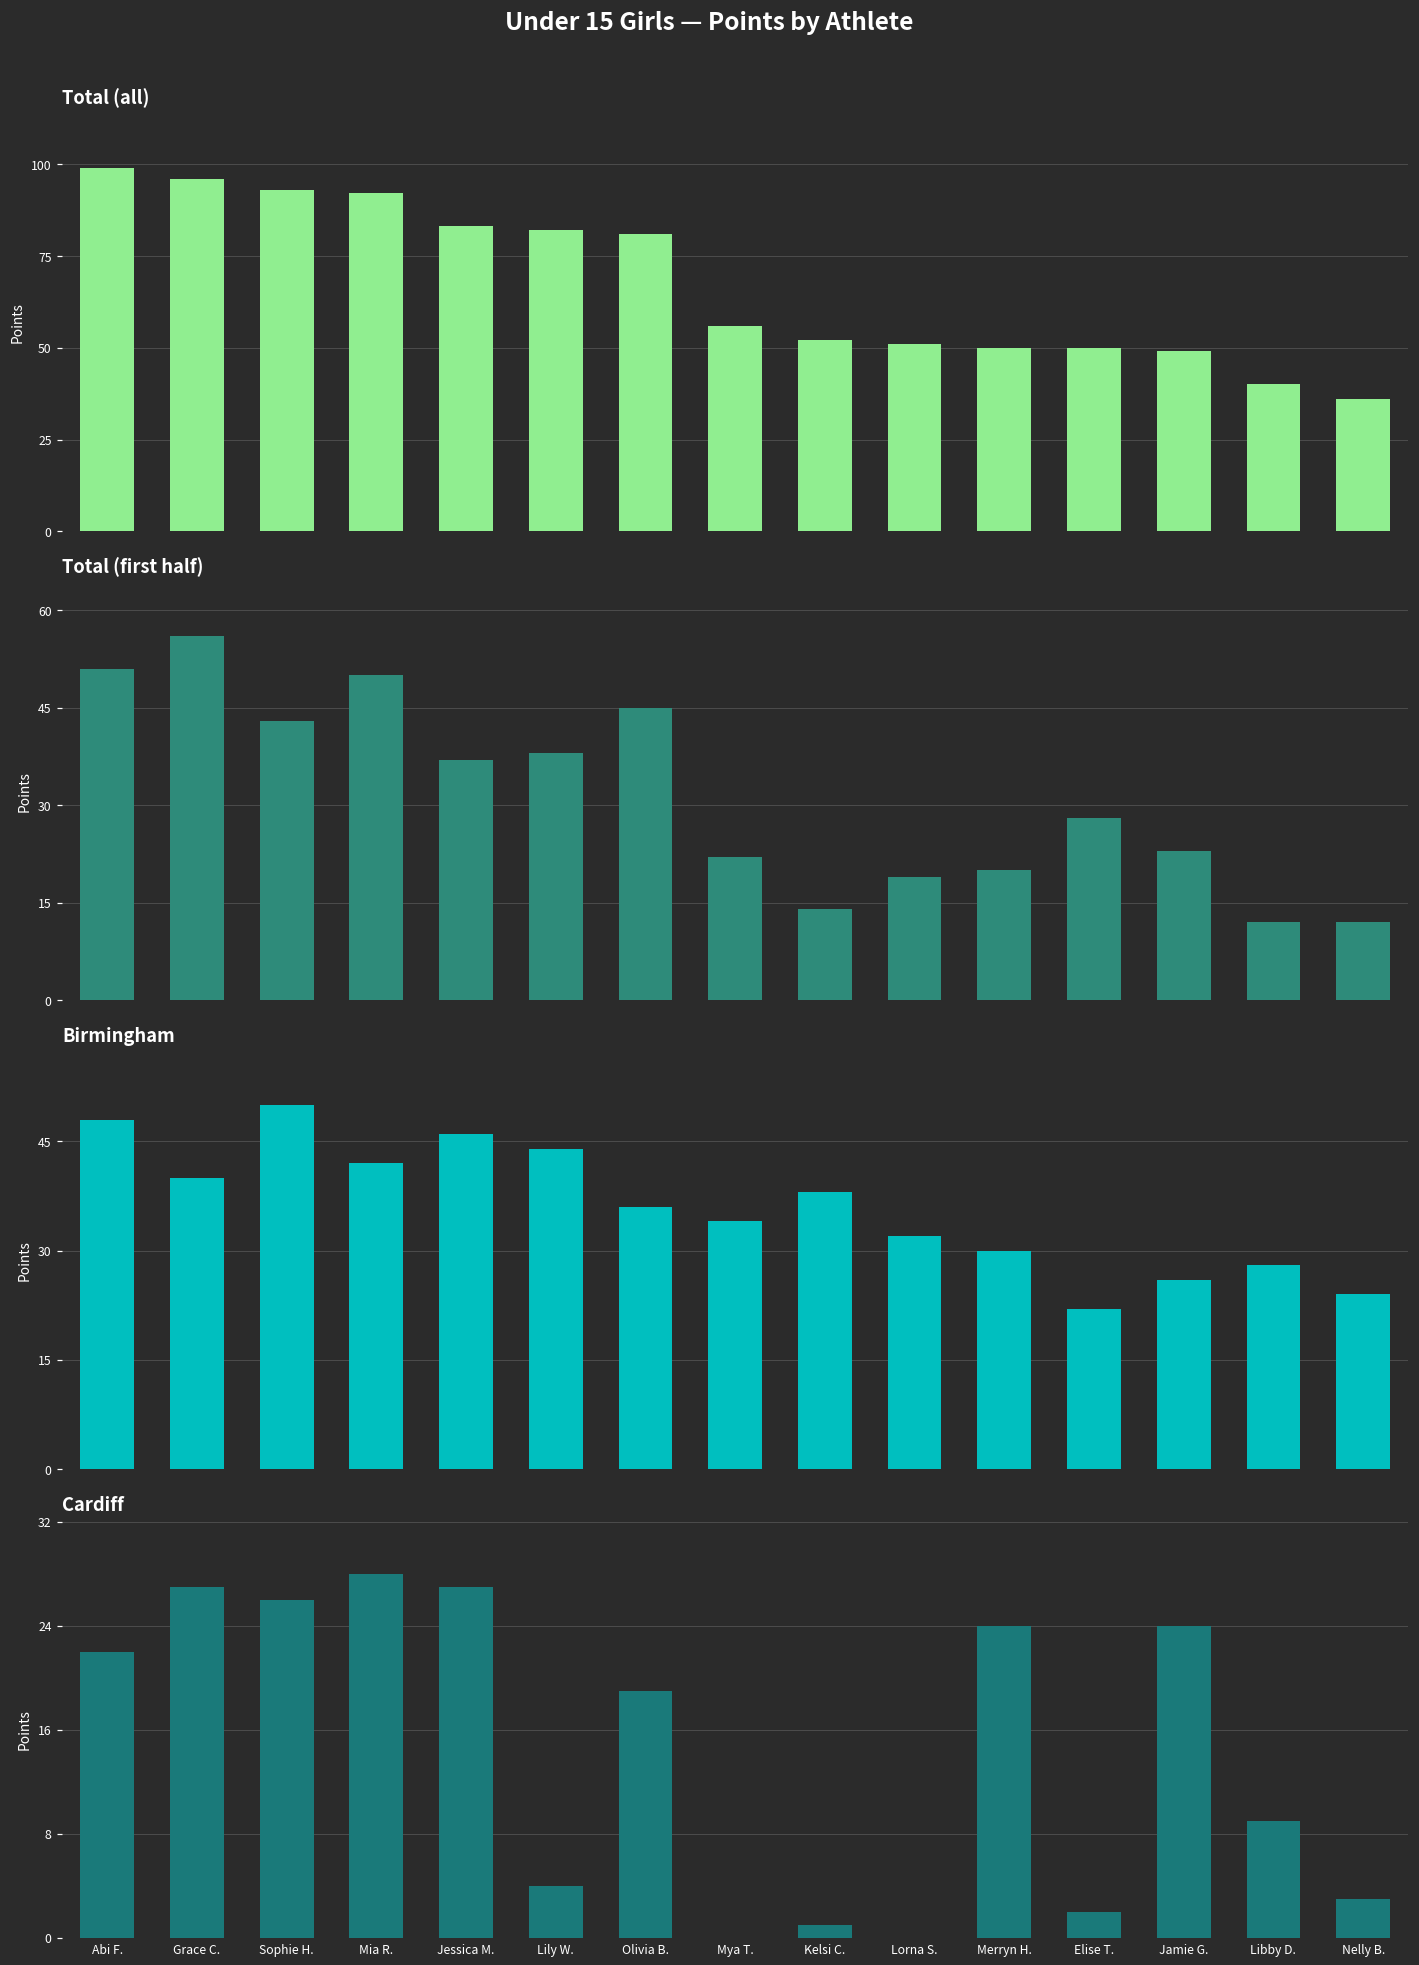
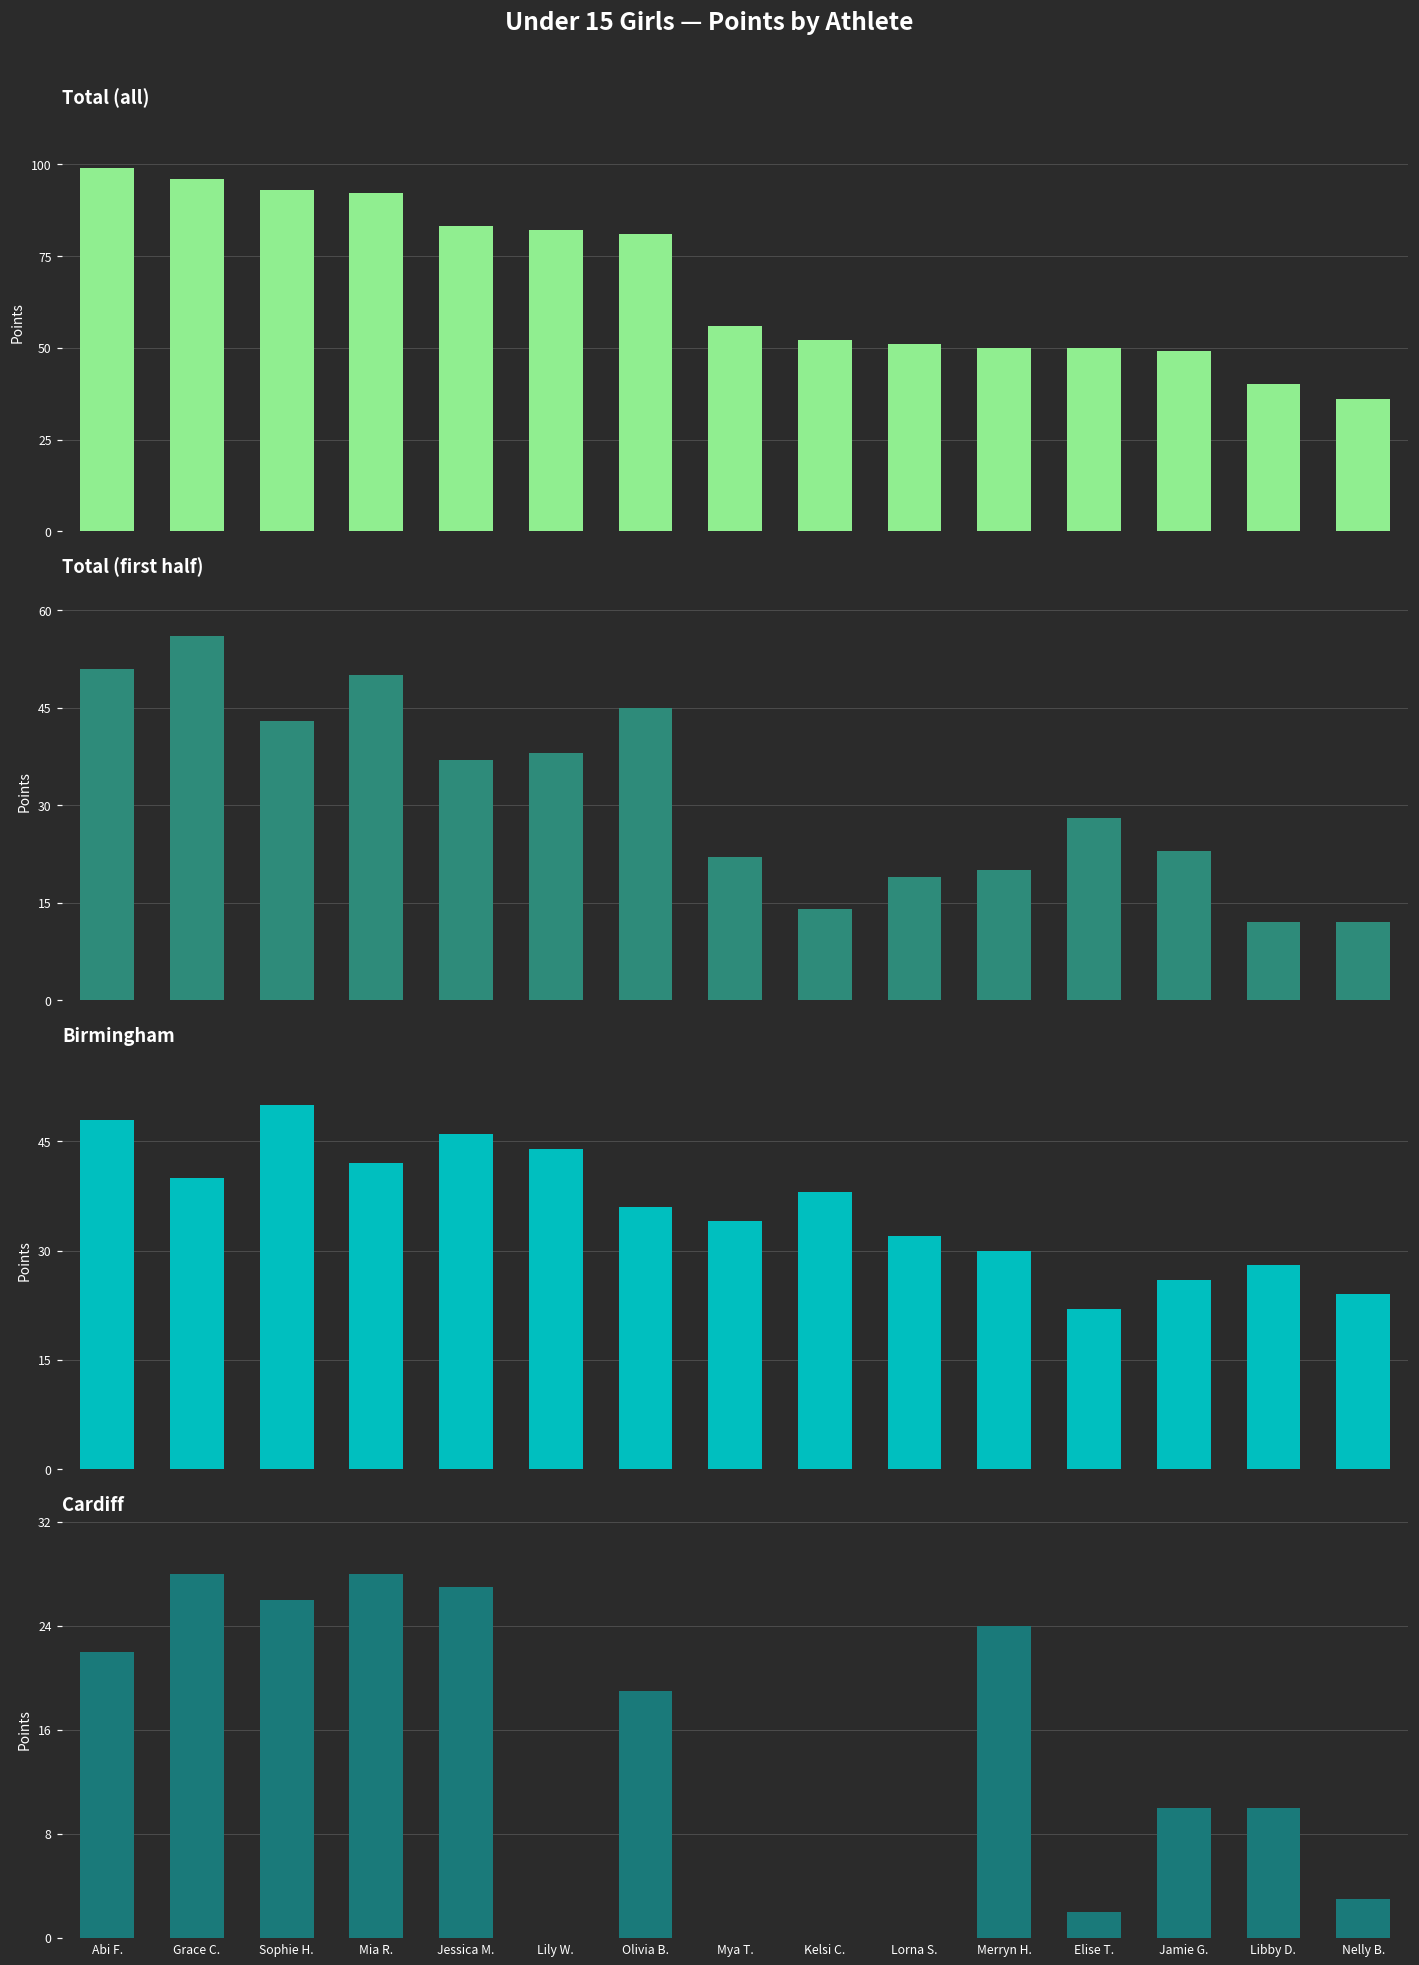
  {
    "Cardiff": {
      "Abi F.": 22,
-     "Grace C.": 27,
+     "Grace C.": 28,
      "Sophie H.": 26,
      "Mia R.": 28,
      "Jessica M.": 27,
-     "Lily W.": 4,
+     "Lily W.": 0,
      "Olivia B.": 19,
      "Mya T.": 0,
-     "Kelsi C.": 1,
+     "Kelsi C.": 0,
      "Lorna S.": 0,
      "Merryn H.": 24,
      "Elise T.": 2,
-     "Jamie G.": 24,
-     "Libby D.": 9,
+     "Jamie G.": 10,
+     "Libby D.": 10,
      "Nelly B.": 3
    }
  }
